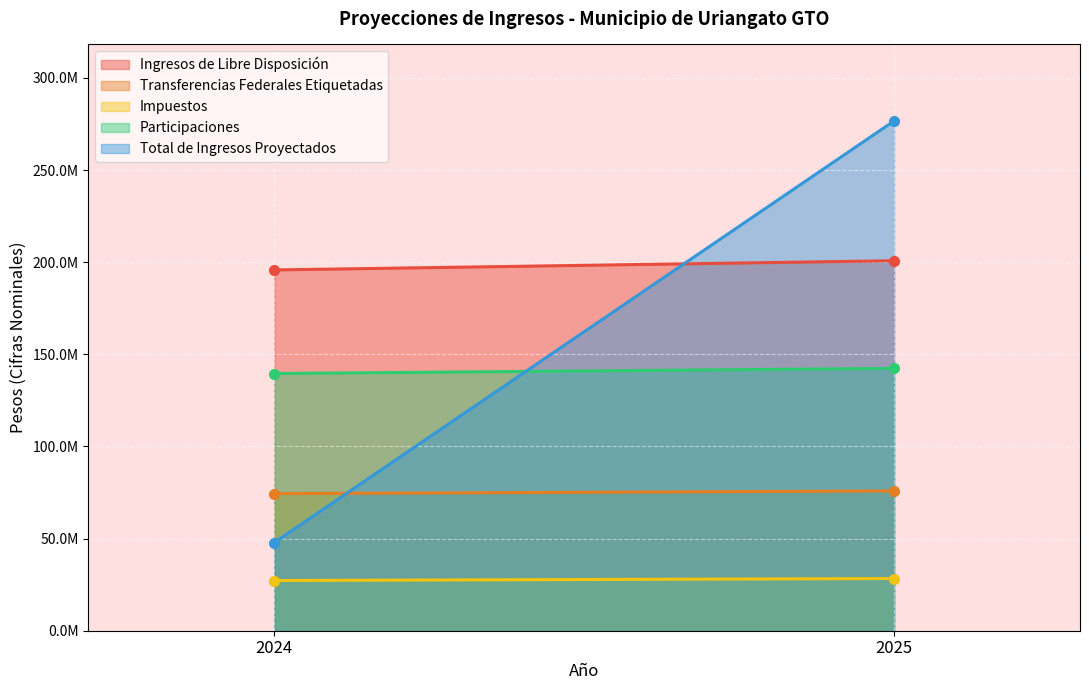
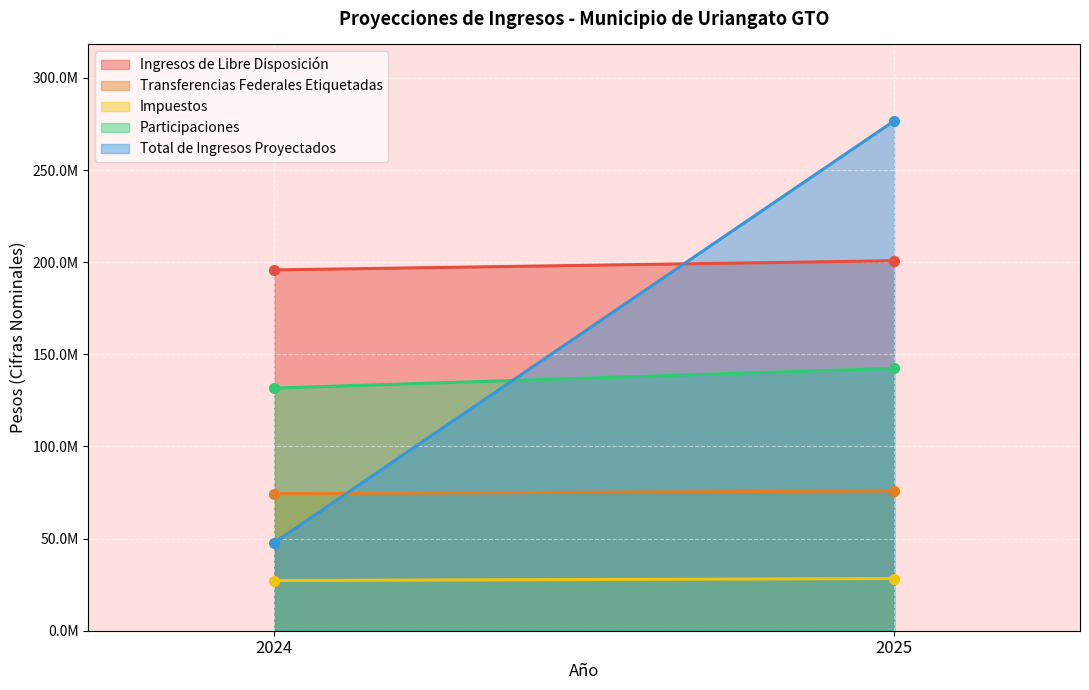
  {
    "Participaciones": {
-     "2024": 140000000,
+     "2024": 132000000,
      "2025": 142000000
    },
    "Total de Ingresos Proyectados": {
      "2024": 48000000,
      "2025": 277000000
    }
  }
